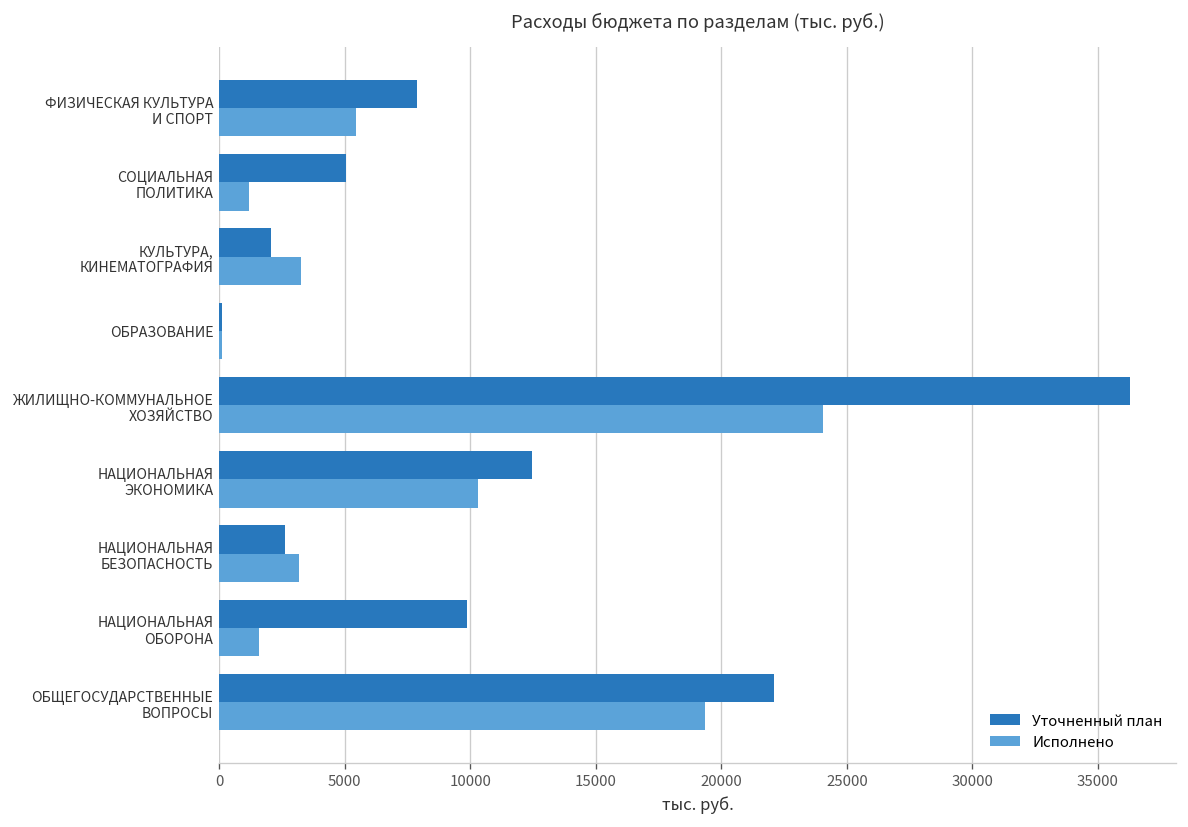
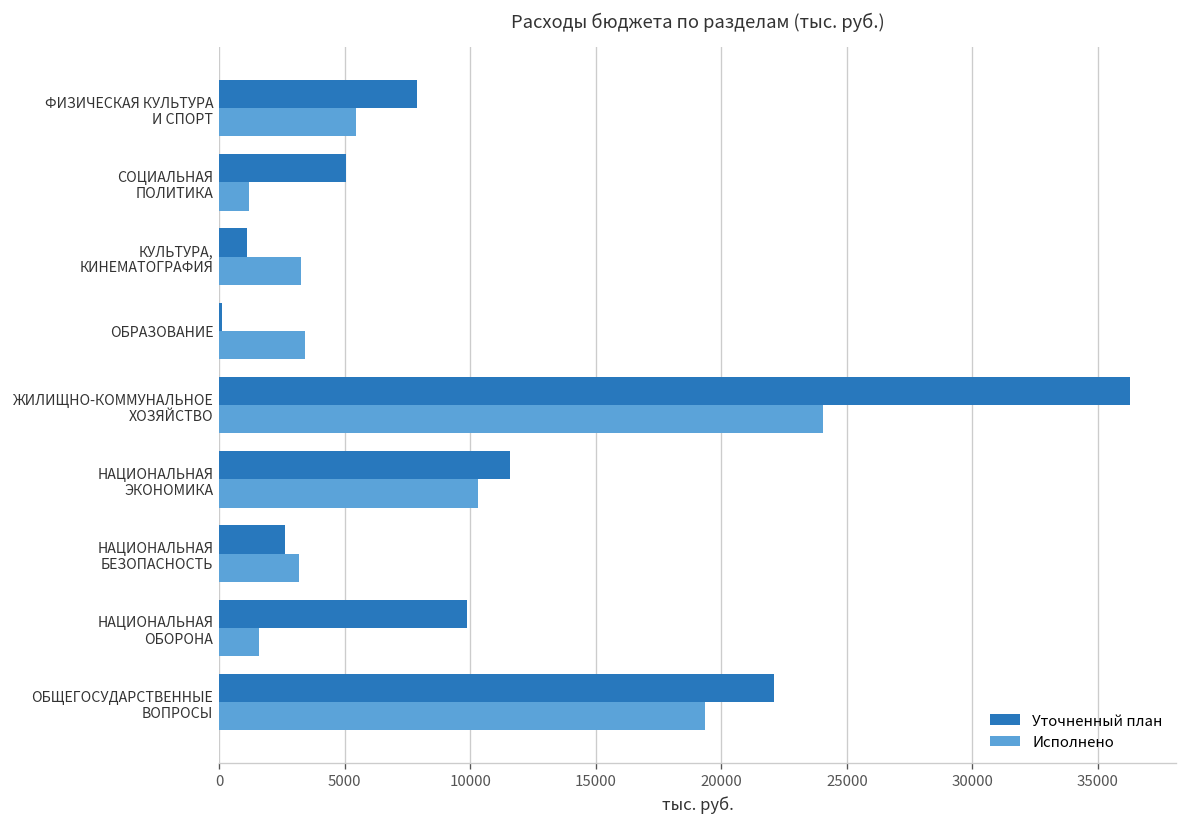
  {
    "Уточненный план": {
      "ФИЗИЧЕСКАЯ КУЛЬТУРА И СПОРТ": 7900,
      "СОЦИАЛЬНАЯ ПОЛИТИКА": 5100,
-     "КУЛЬТУРА, КИНЕМАТОГРАФИЯ": 2100,
+     "КУЛЬТУРА, КИНЕМАТОГРАФИЯ": 1100,
      "ЖИЛИЩНО-КОММУНАЛЬНОЕ ХОЗЯЙСТВО": 36300,
-     "НАЦИОНАЛЬНАЯ ЭКОНОМИКА": 12400,
+     "НАЦИОНАЛЬНАЯ ЭКОНОМИКА": 11600,
      "НАЦИОНАЛЬНАЯ БЕЗОПАСНОСТЬ": 2600,
      "НАЦИОНАЛЬНАЯ ОБОРОНА": 9900,
      "ОБЩЕГОСУДАРСТВЕННЫЕ ВОПРОСЫ": 22100
    },
    "Исполнено": {
      "ФИЗИЧЕСКАЯ КУЛЬТУРА И СПОРТ": 5500,
      "СОЦИАЛЬНАЯ ПОЛИТИКА": 1200,
      "КУЛЬТУРА, КИНЕМАТОГРАФИЯ": 3300,
-     "ОБРАЗОВАНИЕ": 100,
+     "ОБРАЗОВАНИЕ": 3400,
      "ЖИЛИЩНО-КОММУНАЛЬНОЕ ХОЗЯЙСТВО": 24100,
      "НАЦИОНАЛЬНАЯ ЭКОНОМИКА": 10300,
      "НАЦИОНАЛЬНАЯ БЕЗОПАСНОСТЬ": 3200,
      "НАЦИОНАЛЬНАЯ ОБОРОНА": 1600,
      "ОБЩЕГОСУДАРСТВЕННЫЕ ВОПРОСЫ": 19300
    }
  }
